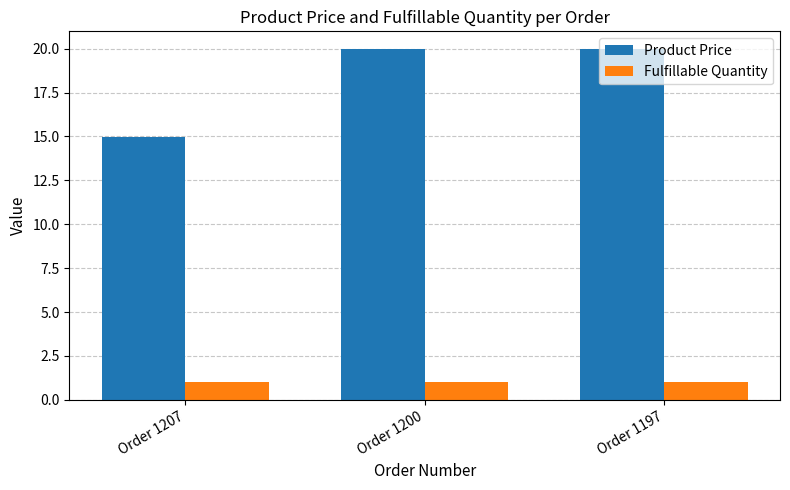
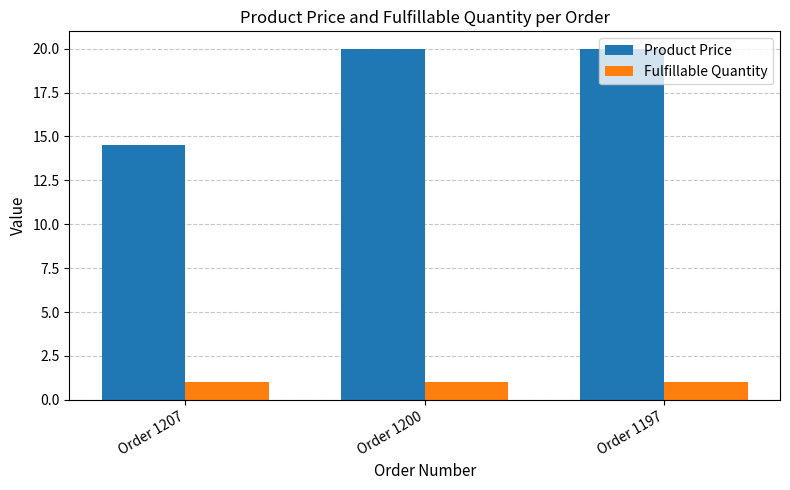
  {
    "Product Price": {
-     "Order 1207": 15.0,
+     "Order 1207": 14.5,
      "Order 1200": 20.0
    },
    "Fulfillable Quantity": {
      "Order 1207": 1.0,
      "Order 1200": 1.0,
      "Order 1197": 1.0
    }
  }
